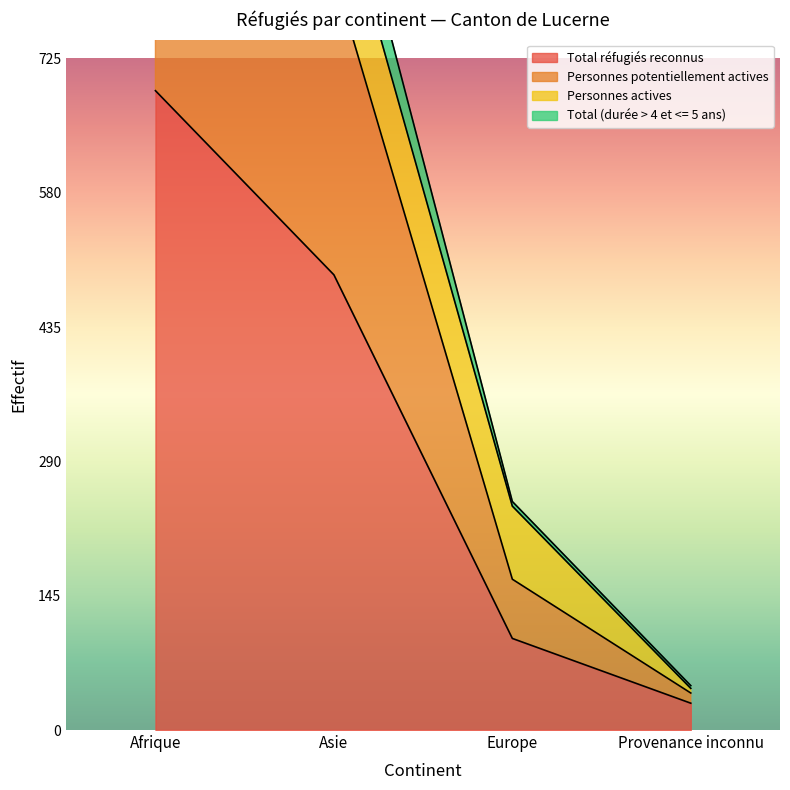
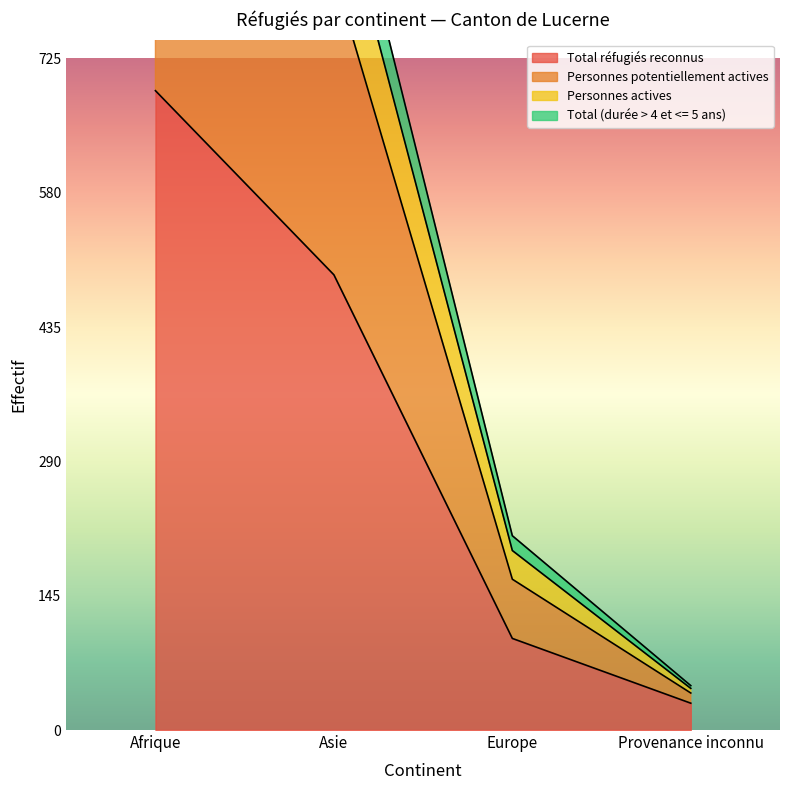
  {
    "Personnes actives": {
-     "Europe": 80,
+     "Europe": 30,
      "Provenance inconnu": 10
    },
    "Total (durée > 4 et <= 5 ans)": {
-     "Europe": 10,
+     "Europe": 20,
      "Provenance inconnu": 0
    }
  }
